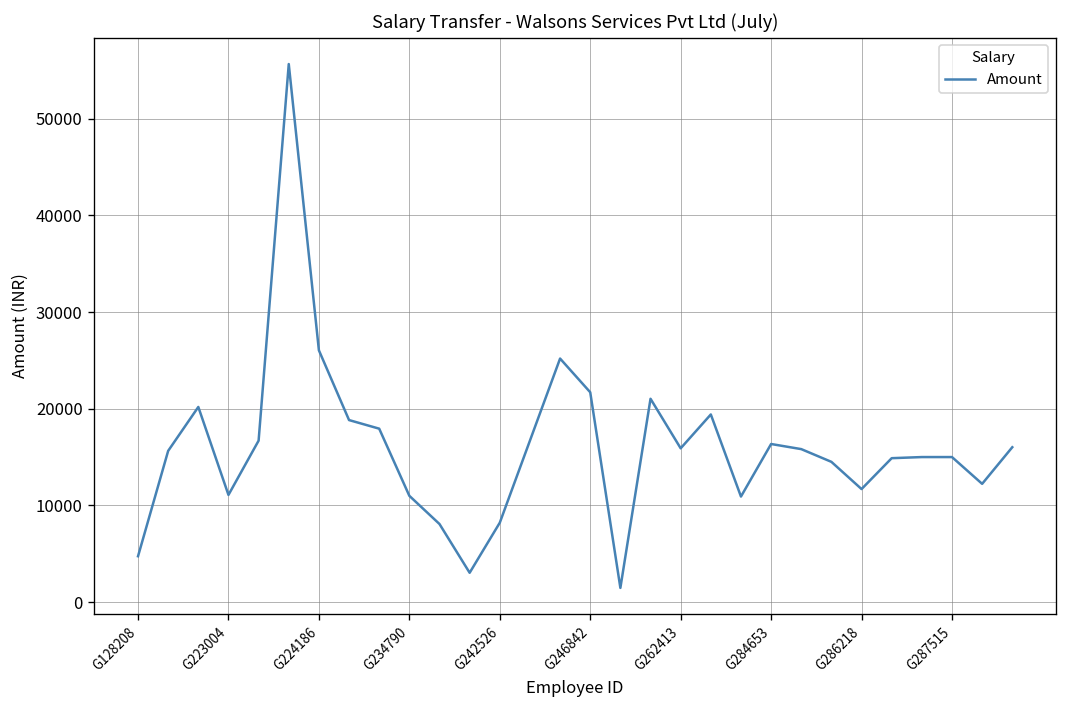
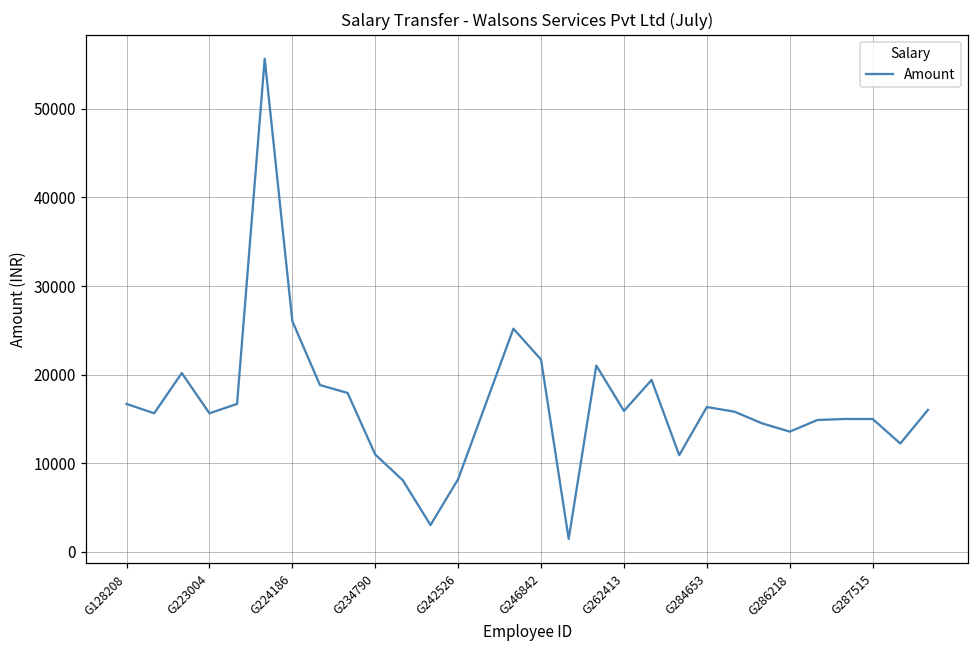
  {
-   "G128208": 5000,
-   "G223004": 11000,
+   "G128208": 17000,
+   "G223004": 16000,
    "G224186": 26000,
    "G234790": 11000,
    "G242526": 8000,
    "G246842": 22000,
    "G262413": 16000,
    "G284653": 16000,
-   "G286218": 12000,
+   "G286218": 14000,
    "G287515": 15000
  }
